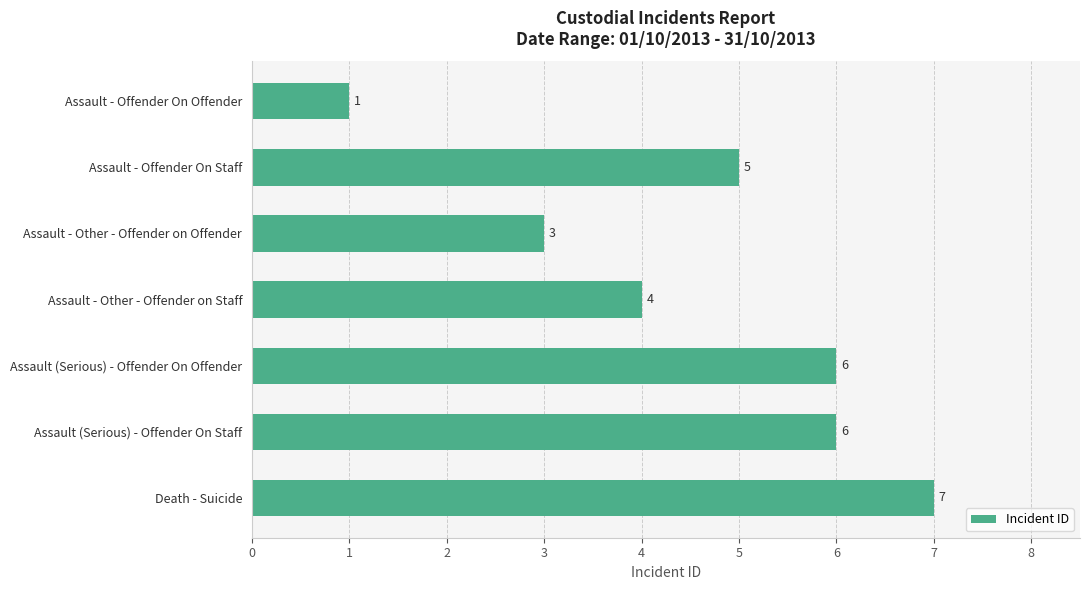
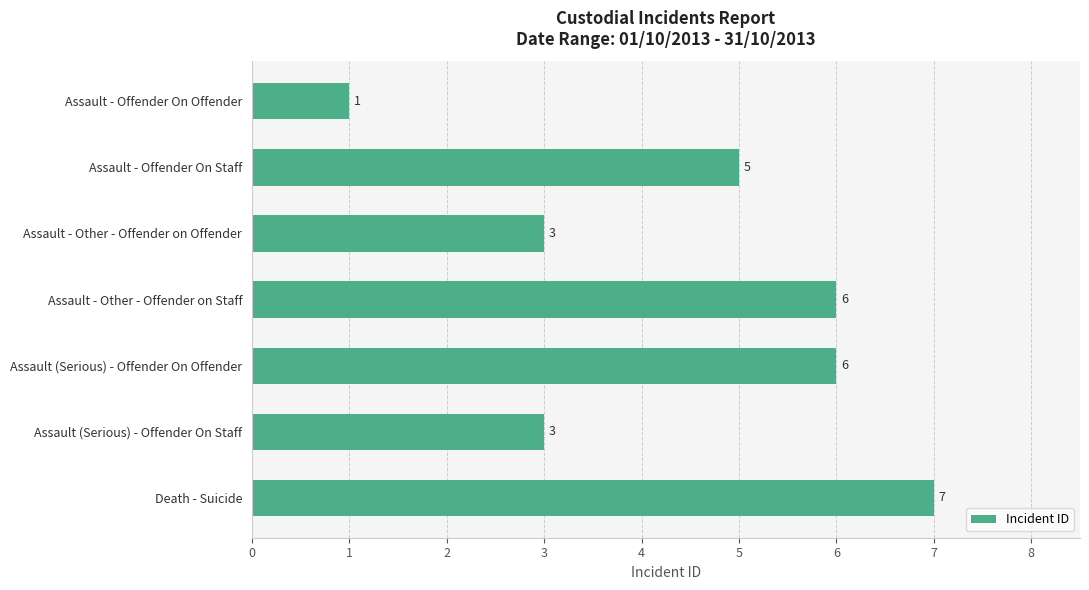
  {
    "Assault - Offender On Offender": 1,
    "Assault - Offender On Staff": 5,
    "Assault - Other - Offender on Offender": 3,
-   "Assault - Other - Offender on Staff": 4,
+   "Assault - Other - Offender on Staff": 6,
    "Assault (Serious) - Offender On Offender": 6,
-   "Assault (Serious) - Offender On Staff": 6,
+   "Assault (Serious) - Offender On Staff": 3,
    "Death - Suicide": 7
  }
